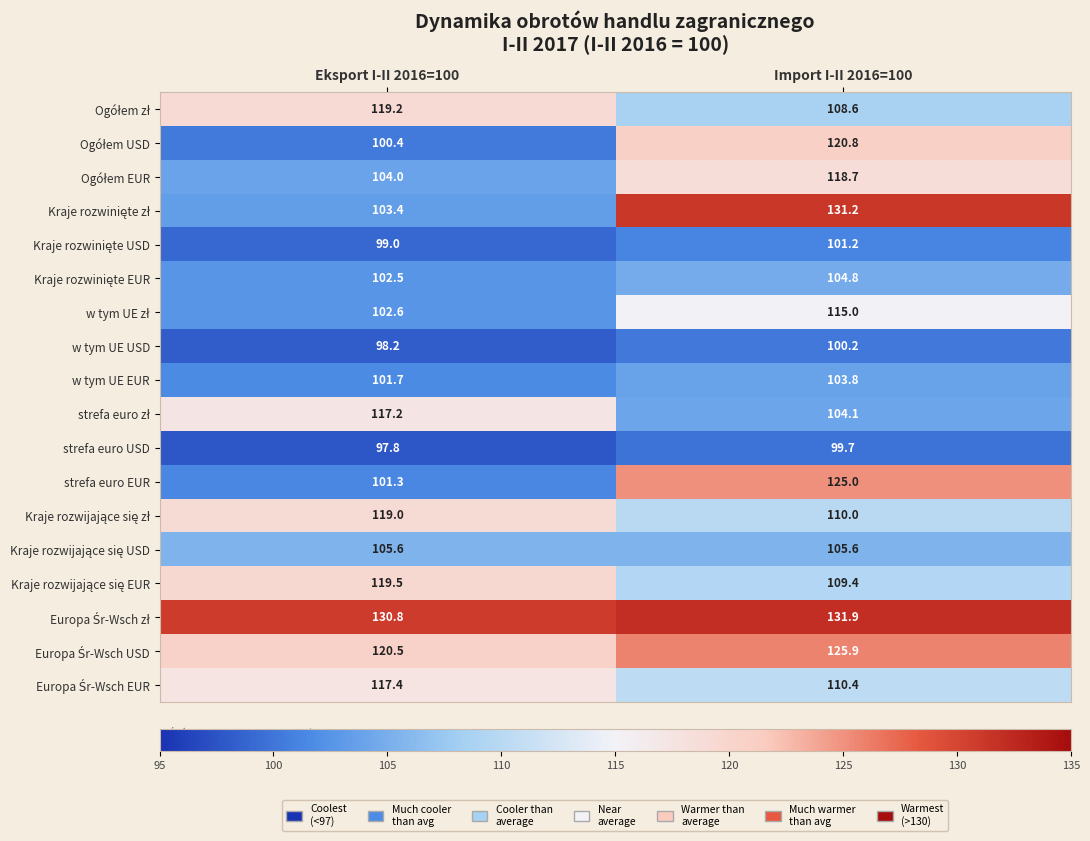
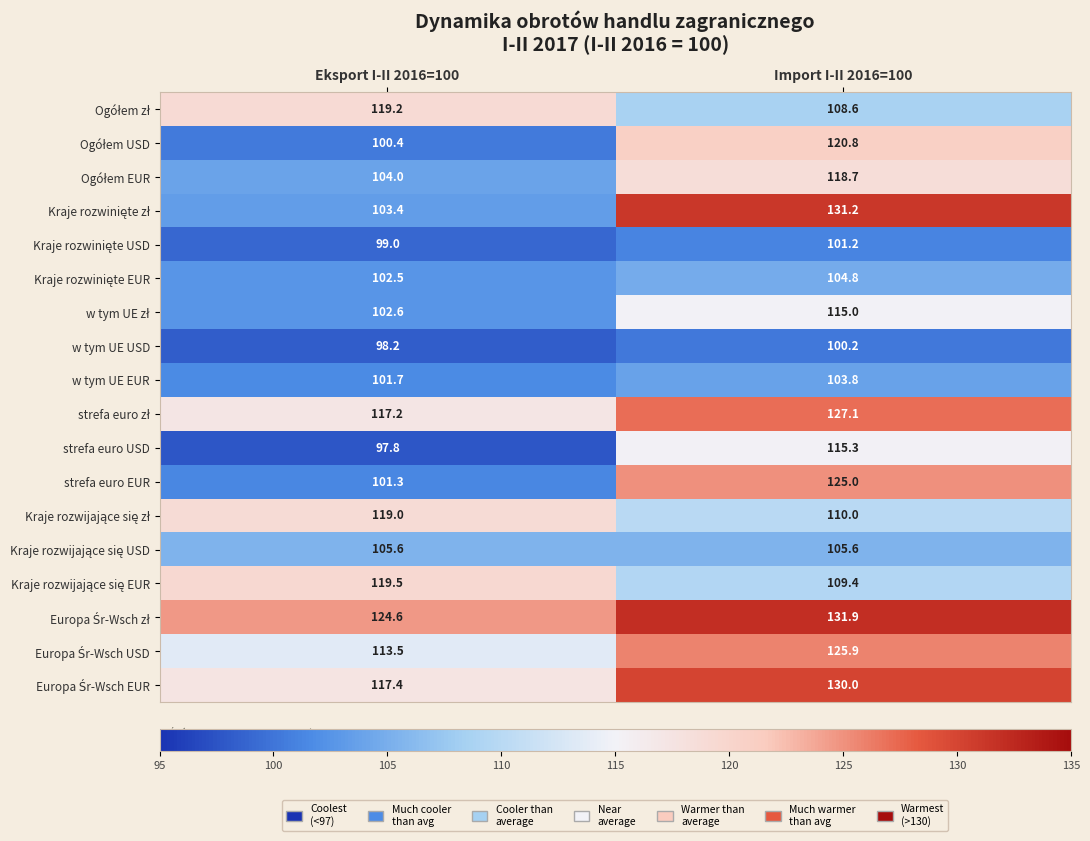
  {
    "Ogółem zł": {
      "Eksport I-II 2016=100": 119.2,
      "Import I-II 2016=100": 108.6
    },
    "Ogółem USD": {
      "Eksport I-II 2016=100": 100.4,
      "Import I-II 2016=100": 120.8
    },
    "Ogółem EUR": {
      "Eksport I-II 2016=100": 104.0,
      "Import I-II 2016=100": 118.7
    },
    "Kraje rozwinięte zł": {
      "Eksport I-II 2016=100": 103.4,
      "Import I-II 2016=100": 131.2
    },
    "Kraje rozwinięte USD": {
      "Eksport I-II 2016=100": 99.0,
      "Import I-II 2016=100": 101.2
    },
    "Kraje rozwinięte EUR": {
      "Eksport I-II 2016=100": 102.5,
      "Import I-II 2016=100": 104.8
    },
    "w tym UE zł": {
      "Eksport I-II 2016=100": 102.6,
      "Import I-II 2016=100": 115.0
    },
    "w tym UE USD": {
      "Eksport I-II 2016=100": 98.2,
      "Import I-II 2016=100": 100.2
    },
    "w tym UE EUR": {
      "Eksport I-II 2016=100": 101.7,
      "Import I-II 2016=100": 103.8
    },
    "strefa euro zł": {
      "Eksport I-II 2016=100": 117.2,
-     "Import I-II 2016=100": 104.1
+     "Import I-II 2016=100": 127.1
    },
    "strefa euro USD": {
      "Eksport I-II 2016=100": 97.8,
-     "Import I-II 2016=100": 99.7
+     "Import I-II 2016=100": 115.3
    },
    "strefa euro EUR": {
      "Eksport I-II 2016=100": 101.3,
      "Import I-II 2016=100": 125.0
    },
    "Kraje rozwijające się zł": {
      "Eksport I-II 2016=100": 119.0,
      "Import I-II 2016=100": 110.0
    },
    "Kraje rozwijające się USD": {
      "Eksport I-II 2016=100": 105.6,
      "Import I-II 2016=100": 105.6
    },
    "Kraje rozwijające się EUR": {
      "Eksport I-II 2016=100": 119.5,
      "Import I-II 2016=100": 109.4
    },
    "Europa Śr-Wsch zł": {
-     "Eksport I-II 2016=100": 130.8,
+     "Eksport I-II 2016=100": 124.6,
      "Import I-II 2016=100": 131.9
    },
    "Europa Śr-Wsch USD": {
-     "Eksport I-II 2016=100": 120.5,
+     "Eksport I-II 2016=100": 113.5,
      "Import I-II 2016=100": 125.9
    },
    "Europa Śr-Wsch EUR": {
      "Eksport I-II 2016=100": 117.4,
-     "Import I-II 2016=100": 110.4
+     "Import I-II 2016=100": 130.0
    }
  }
